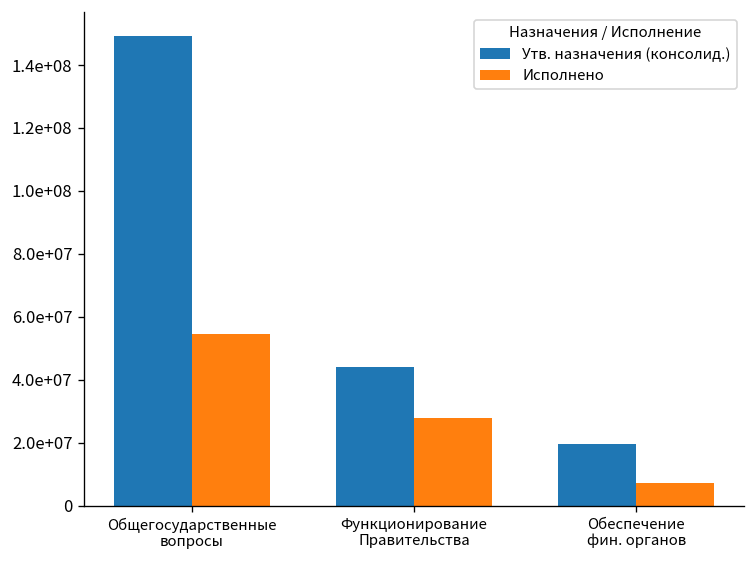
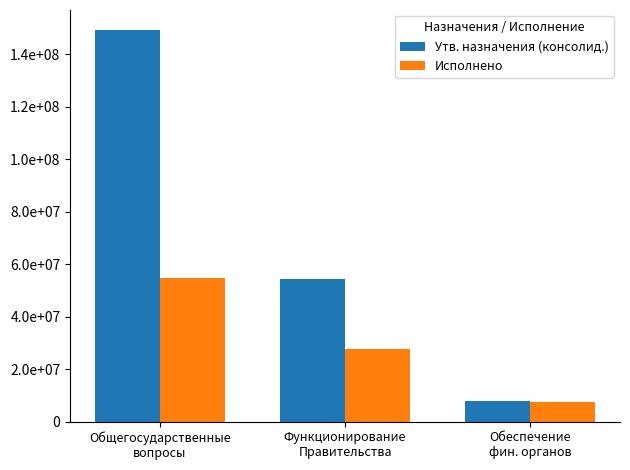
  {
    "Утв. назначения (консолид.)": {
      "Общегосударственные вопросы": 149000000,
-     "Функционирование Правительства": 44000000,
-     "Обеспечение фин. органов": 20000000
+     "Функционирование Правительства": 55000000,
+     "Обеспечение фин. органов": 8000000
    },
    "Исполнено": {
      "Общегосударственные вопросы": 55000000,
      "Функционирование Правительства": 28000000,
      "Обеспечение фин. органов": 7000000
    }
  }
